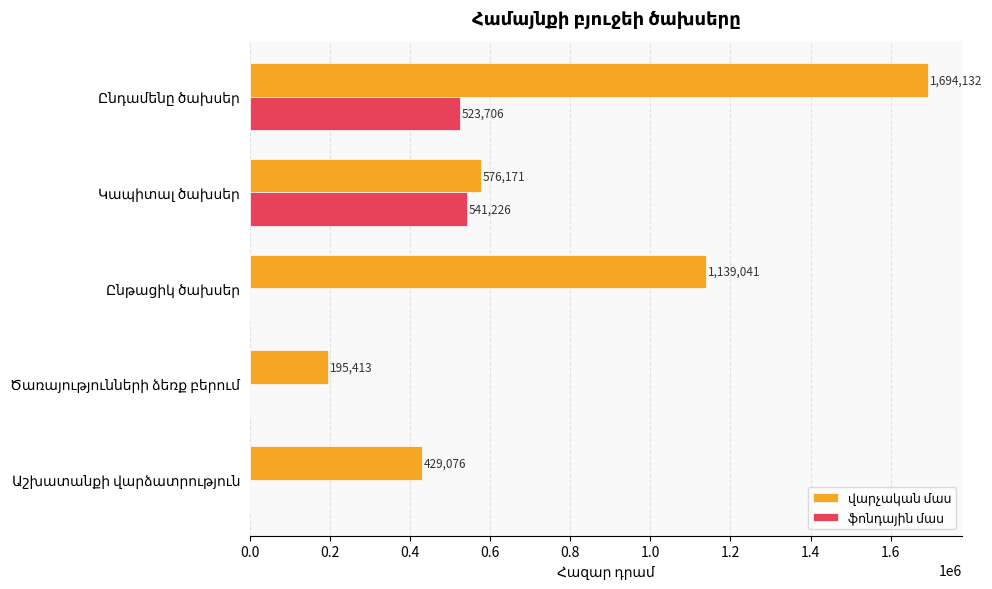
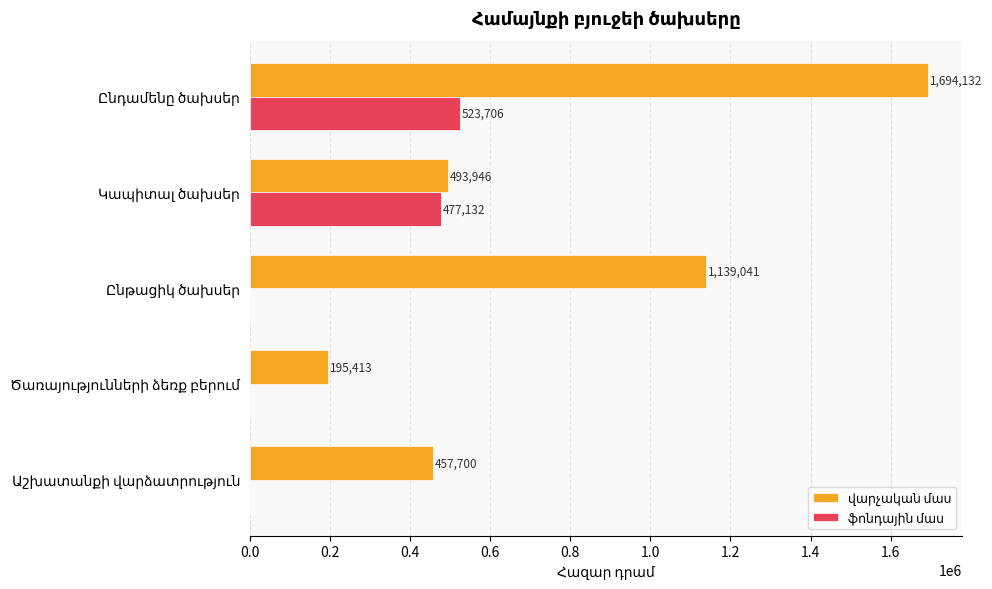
  {
    "վարչական մաս": {
      "Ընդամենը ծախսեր": "1,694,132",
-     "Կապիտալ ծախսեր": "576,171",
+     "Կապիտալ ծախսեր": "493,946",
      "Ընթացիկ ծախսեր": "1,139,041",
      "Ծառայությունների ձեռք բերում": "195,413",
-     "Աշխատանքի վարձատրություն": "429,076"
+     "Աշխատանքի վարձատրություն": "457,700"
    },
    "ֆոնդային մաս": {
      "Ընդամենը ծախսեր": "523,706",
-     "Կապիտալ ծախսեր": "541,226"
+     "Կապիտալ ծախսեր": "477,132"
    }
  }
